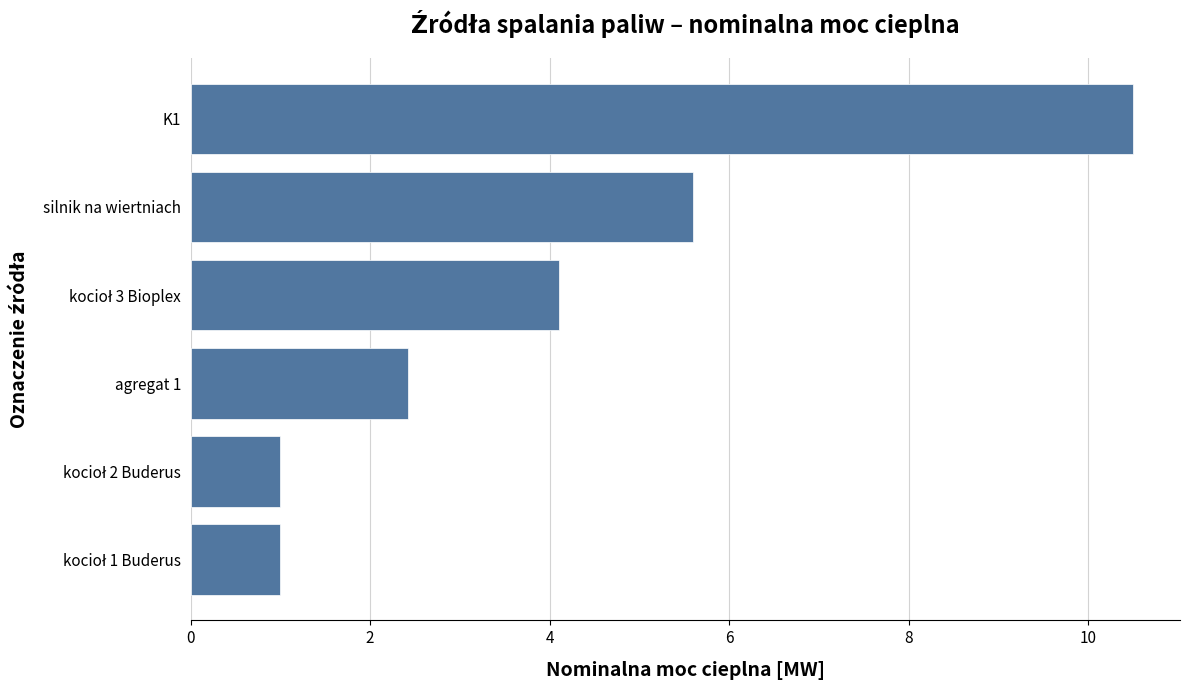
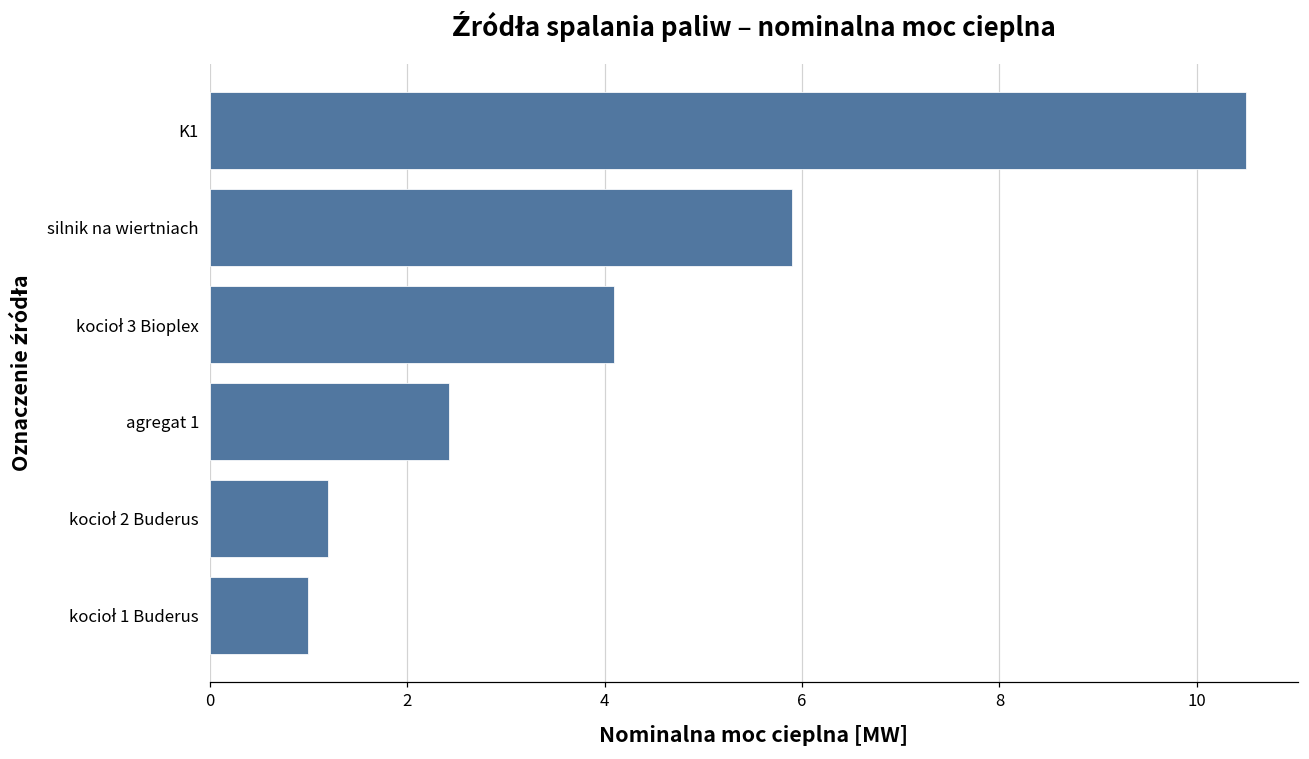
  {
    "K1": 10.5,
-   "silnik na wiertniach": 5.6,
+   "silnik na wiertniach": 5.9,
    "kocioł 3 Bioplex": 4.1,
    "agregat 1": 2.4,
-   "kocioł 2 Buderus": 1.0,
+   "kocioł 2 Buderus": 1.2,
    "kocioł 1 Buderus": 1.0
  }
